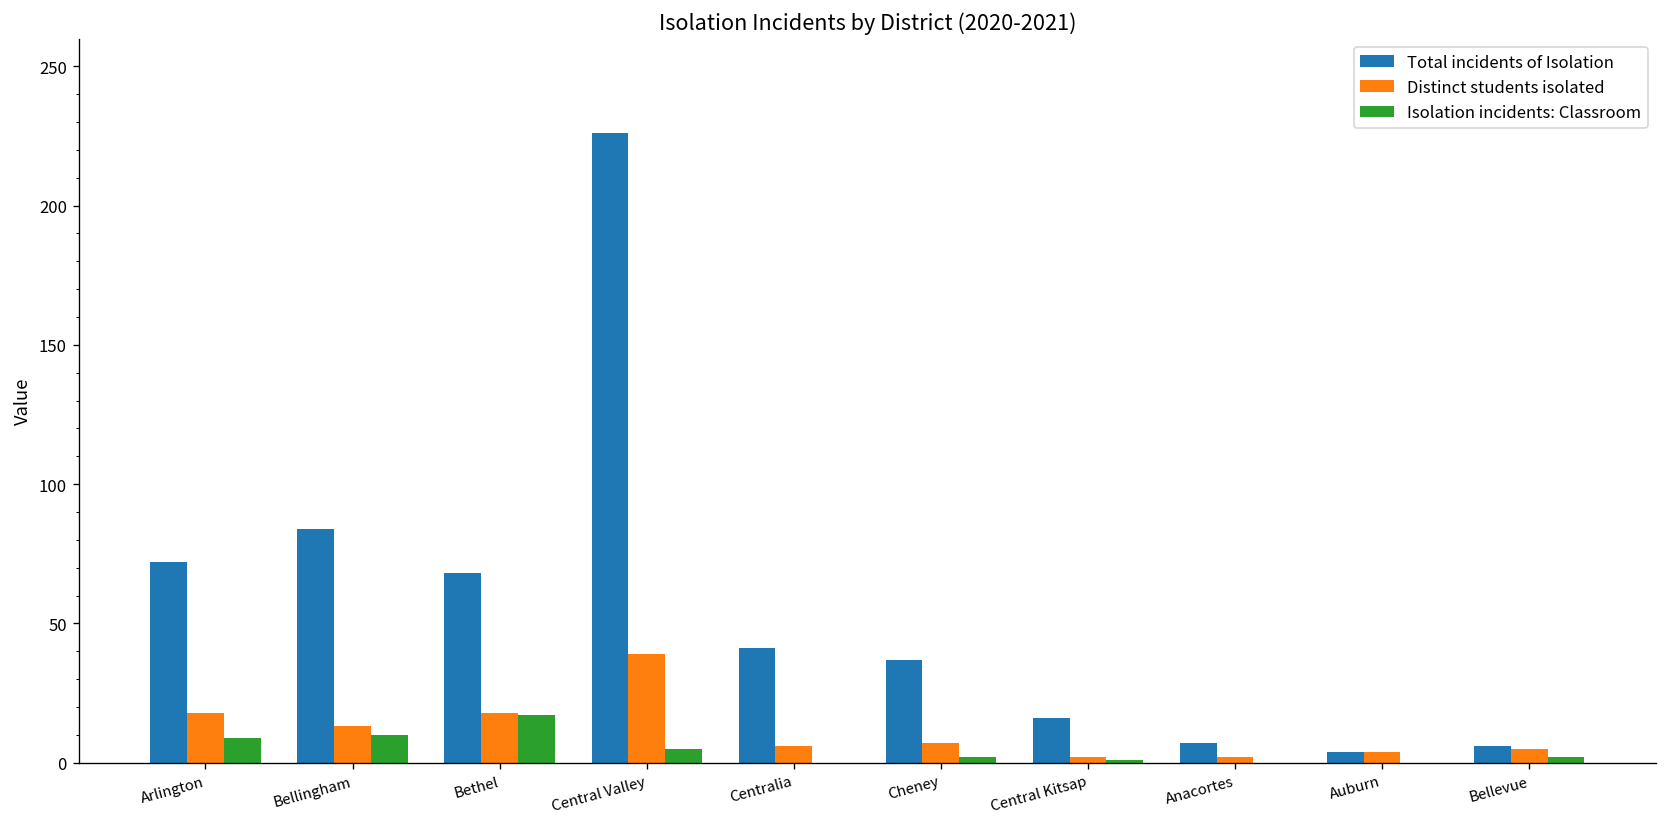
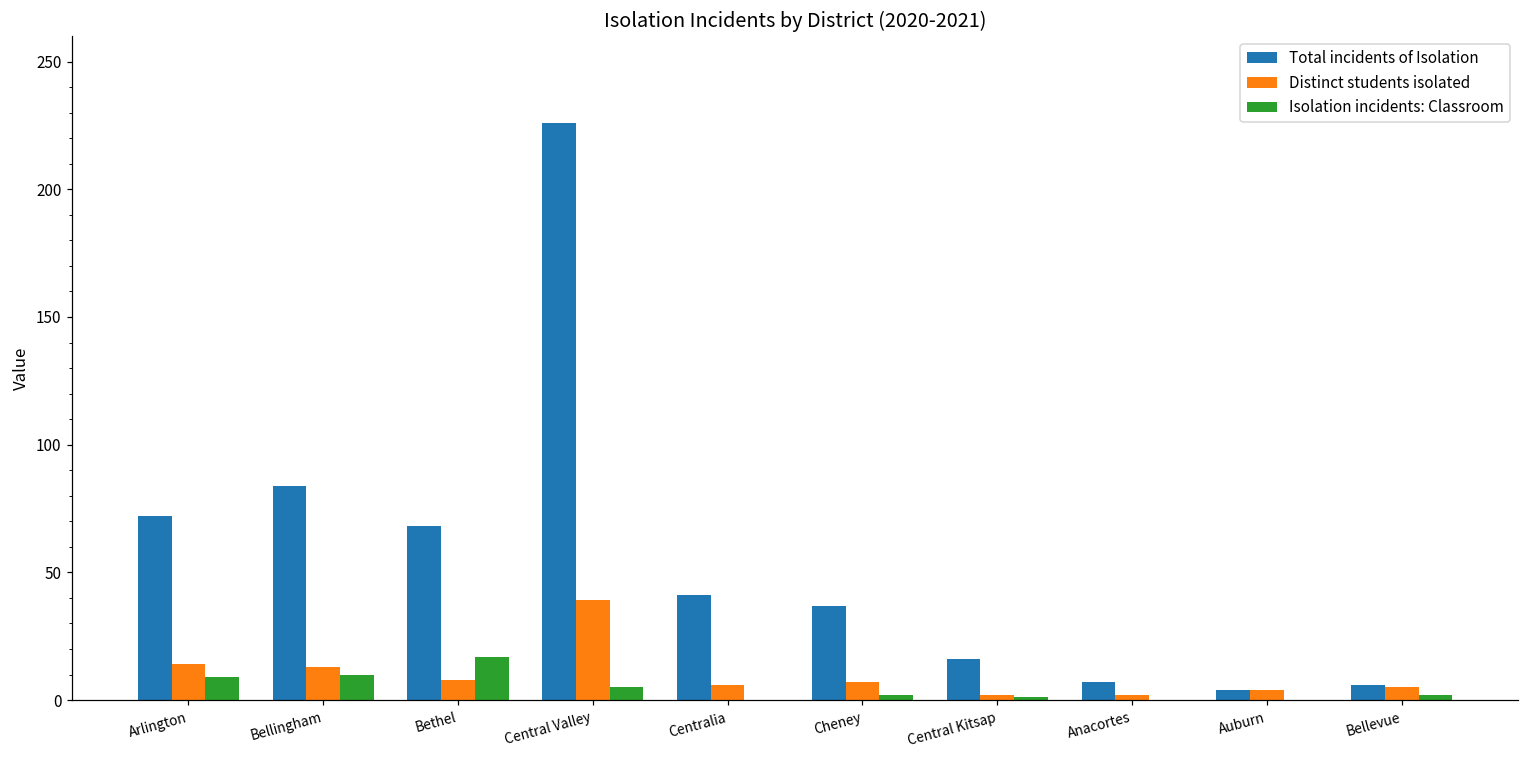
  {
    "Total incidents of Isolation": {
      "Arlington": 72,
      "Bellingham": 84,
      "Bethel": 68,
      "Central Valley": 226,
      "Centralia": 41,
      "Cheney": 37,
      "Central Kitsap": 16,
      "Anacortes": 7,
      "Auburn": 4,
      "Bellevue": 6
    },
    "Distinct students isolated": {
-     "Arlington": 18,
+     "Arlington": 14,
      "Bellingham": 13,
-     "Bethel": 18,
+     "Bethel": 8,
      "Central Valley": 39,
      "Centralia": 6,
      "Cheney": 7,
      "Central Kitsap": 2,
      "Anacortes": 2,
      "Auburn": 4,
      "Bellevue": 5
    },
    "Isolation incidents: Classroom": {
      "Arlington": 9,
      "Bellingham": 10,
      "Bethel": 17,
      "Central Valley": 5,
      "Centralia": 0,
      "Cheney": 2,
      "Anacortes": 0,
      "Auburn": 0,
      "Bellevue": 2
    }
  }
